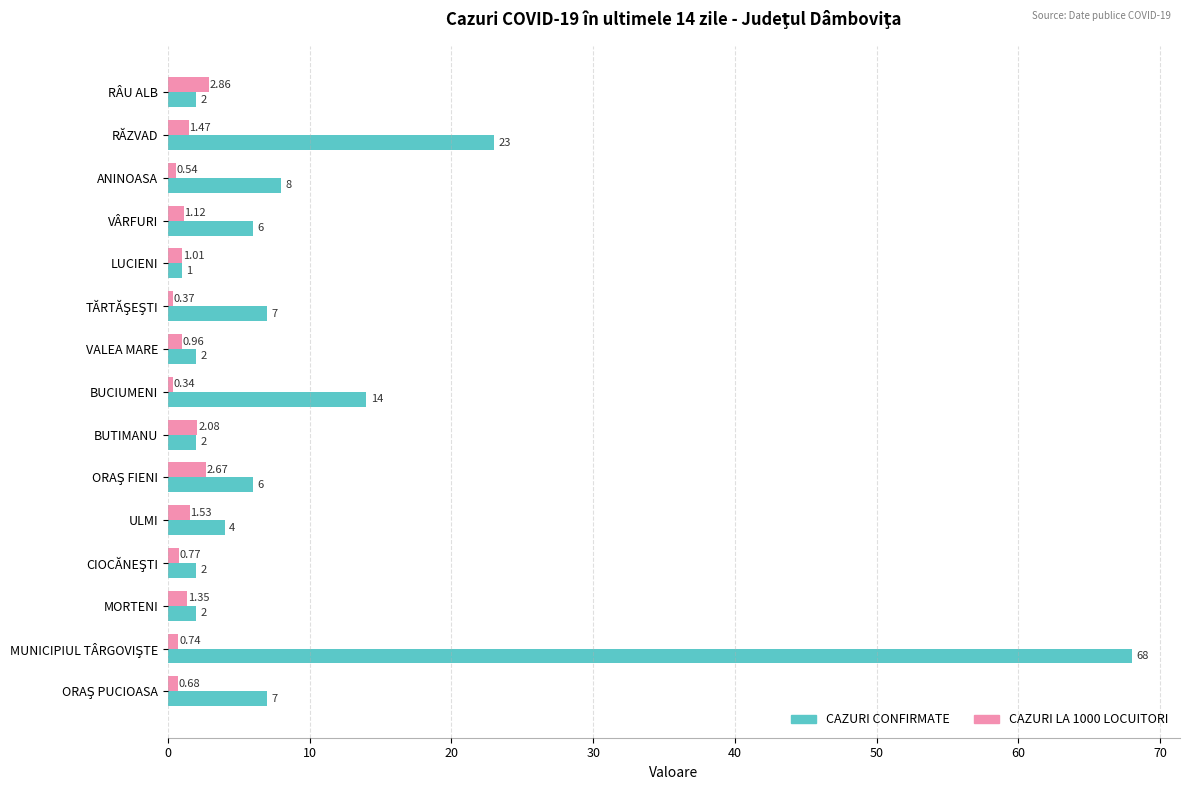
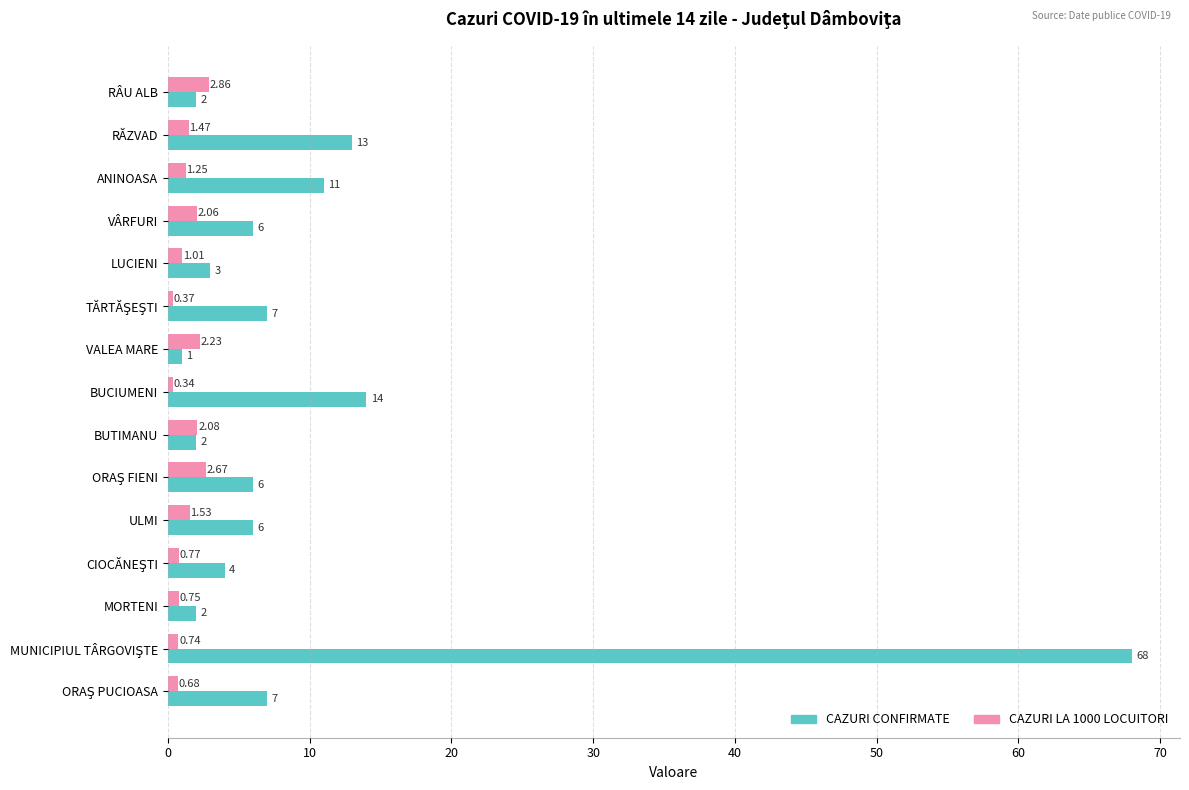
  {
    "CAZURI CONFIRMATE": {
      "RÂU ALB": 2,
-     "RĂZVAD": 23,
-     "ANINOASA": 8,
+     "RĂZVAD": 13,
+     "ANINOASA": 11,
      "VÂRFURI": 6,
-     "LUCIENI": 1,
+     "LUCIENI": 3,
      "TĂRTĂŞEŞTI": 7,
-     "VALEA MARE": 2,
+     "VALEA MARE": 1,
      "BUCIUMENI": 14,
      "BUTIMANU": 2,
      "ORAŞ FIENI": 6,
-     "ULMI": 4,
-     "CIOCĂNEŞTI": 2,
+     "ULMI": 6,
+     "CIOCĂNEŞTI": 4,
      "MORTENI": 2,
      "MUNICIPIUL TÂRGOVIŞTE": 68,
      "ORAŞ PUCIOASA": 7
    },
    "CAZURI LA 1000 LOCUITORI": {
      "RÂU ALB": 2.86,
      "RĂZVAD": 1.47,
-     "ANINOASA": 0.54,
-     "VÂRFURI": 1.12,
+     "ANINOASA": 1.25,
+     "VÂRFURI": 2.06,
      "LUCIENI": 1.01,
      "TĂRTĂŞEŞTI": 0.37,
-     "VALEA MARE": 0.96,
+     "VALEA MARE": 2.23,
      "BUCIUMENI": 0.34,
      "BUTIMANU": 2.08,
      "ORAŞ FIENI": 2.67,
      "ULMI": 1.53,
      "CIOCĂNEŞTI": 0.77,
-     "MORTENI": 1.35,
+     "MORTENI": 0.75,
      "MUNICIPIUL TÂRGOVIŞTE": 0.74,
      "ORAŞ PUCIOASA": 0.68
    }
  }
